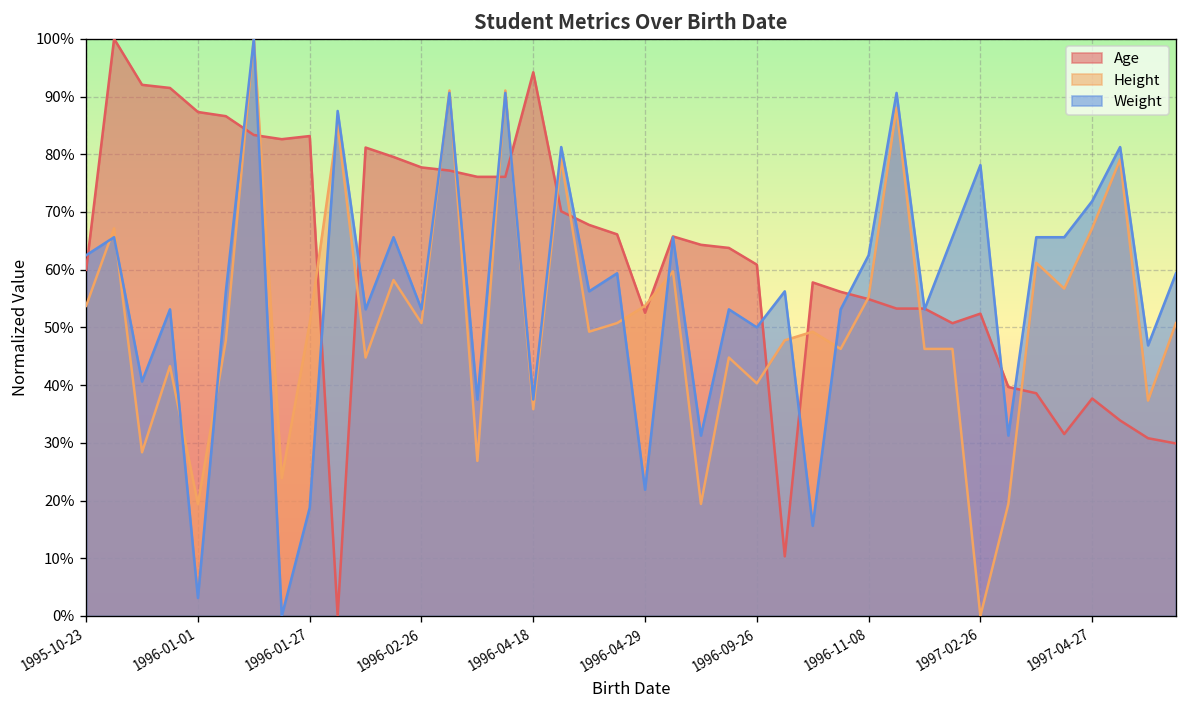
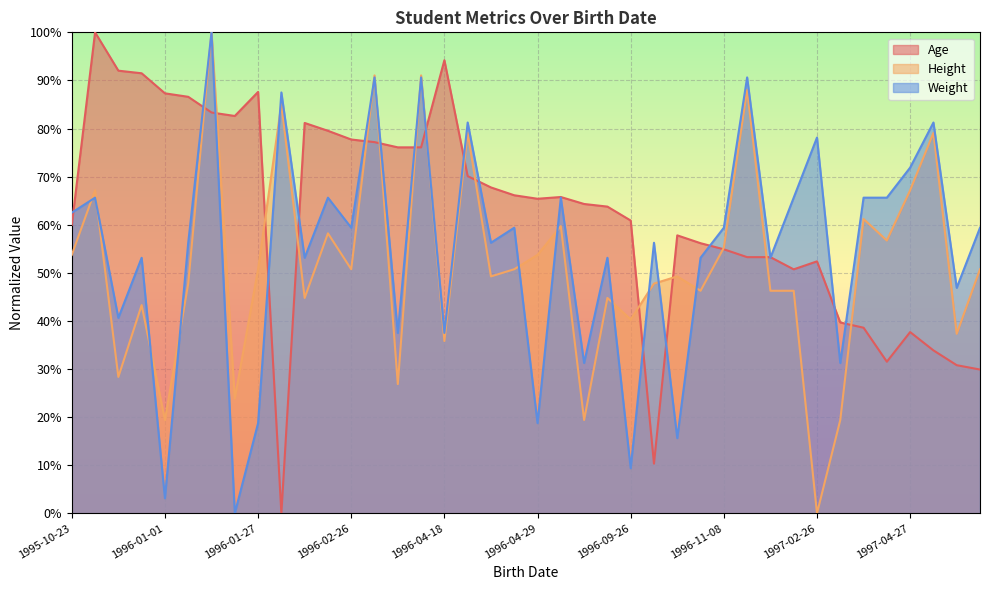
  {
    "Age": {
      "1995-10-23": "60%",
      "1996-01-01": "87%",
-     "1996-01-27": "83%",
+     "1996-01-27": "88%",
      "1996-02-26": "78%",
      "1996-04-18": "94%",
-     "1996-04-29": "53%",
+     "1996-04-29": "65%",
      "1996-09-26": "61%",
      "1997-02-26": "52%"
    },
    "Height": {
      "1995-10-23": "54%",
      "1996-01-01": "19%",
      "1996-01-27": "51%",
      "1996-02-26": "51%",
      "1996-04-18": "36%",
      "1996-04-29": "54%",
      "1996-09-26": "40%",
      "1997-02-26": "0%"
    },
    "Weight": {
      "1995-10-23": "63%",
      "1996-01-01": "3%",
      "1996-01-27": "19%",
-     "1996-02-26": "53%",
+     "1996-02-26": "59%",
      "1996-04-18": "38%",
-     "1996-04-29": "22%",
-     "1996-09-26": "50%",
-     "1996-11-08": "63%",
+     "1996-04-29": "19%",
+     "1996-09-26": "9%",
+     "1996-11-08": "59%",
      "1997-02-26": "78%"
    }
  }
